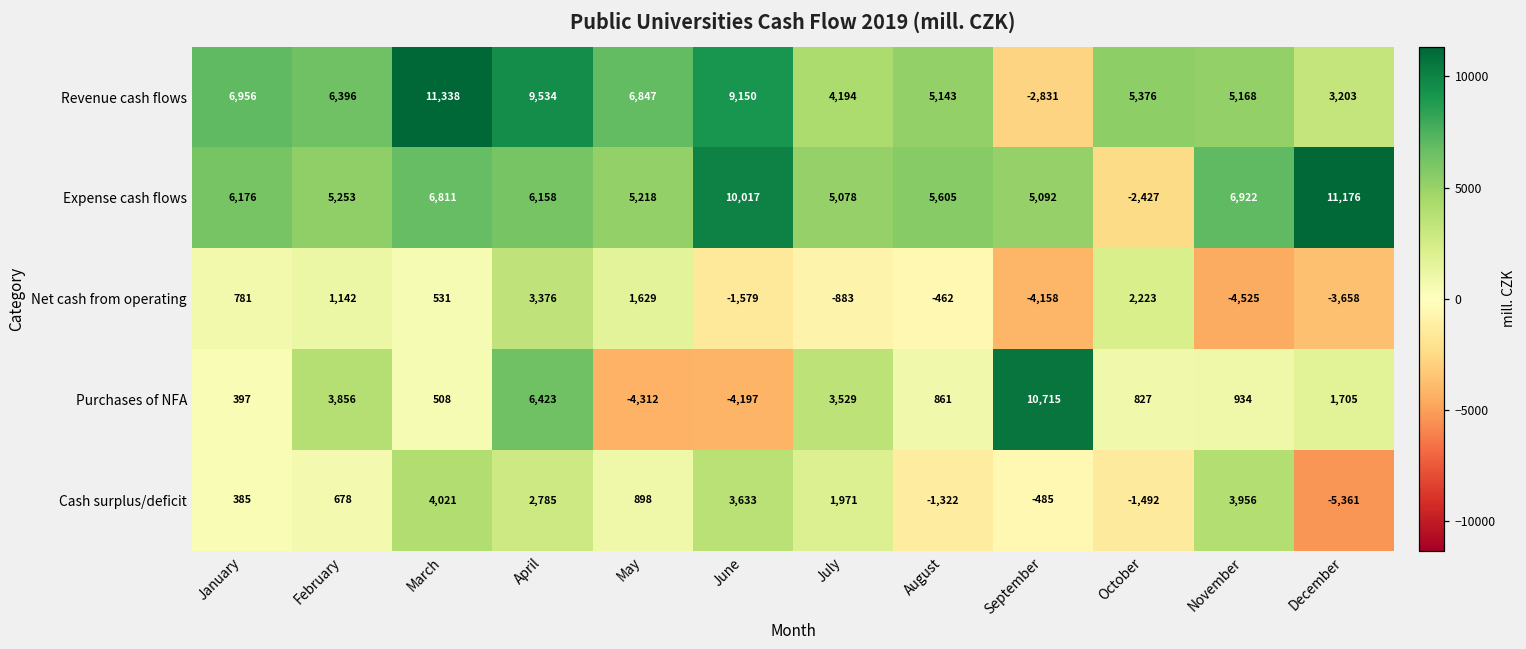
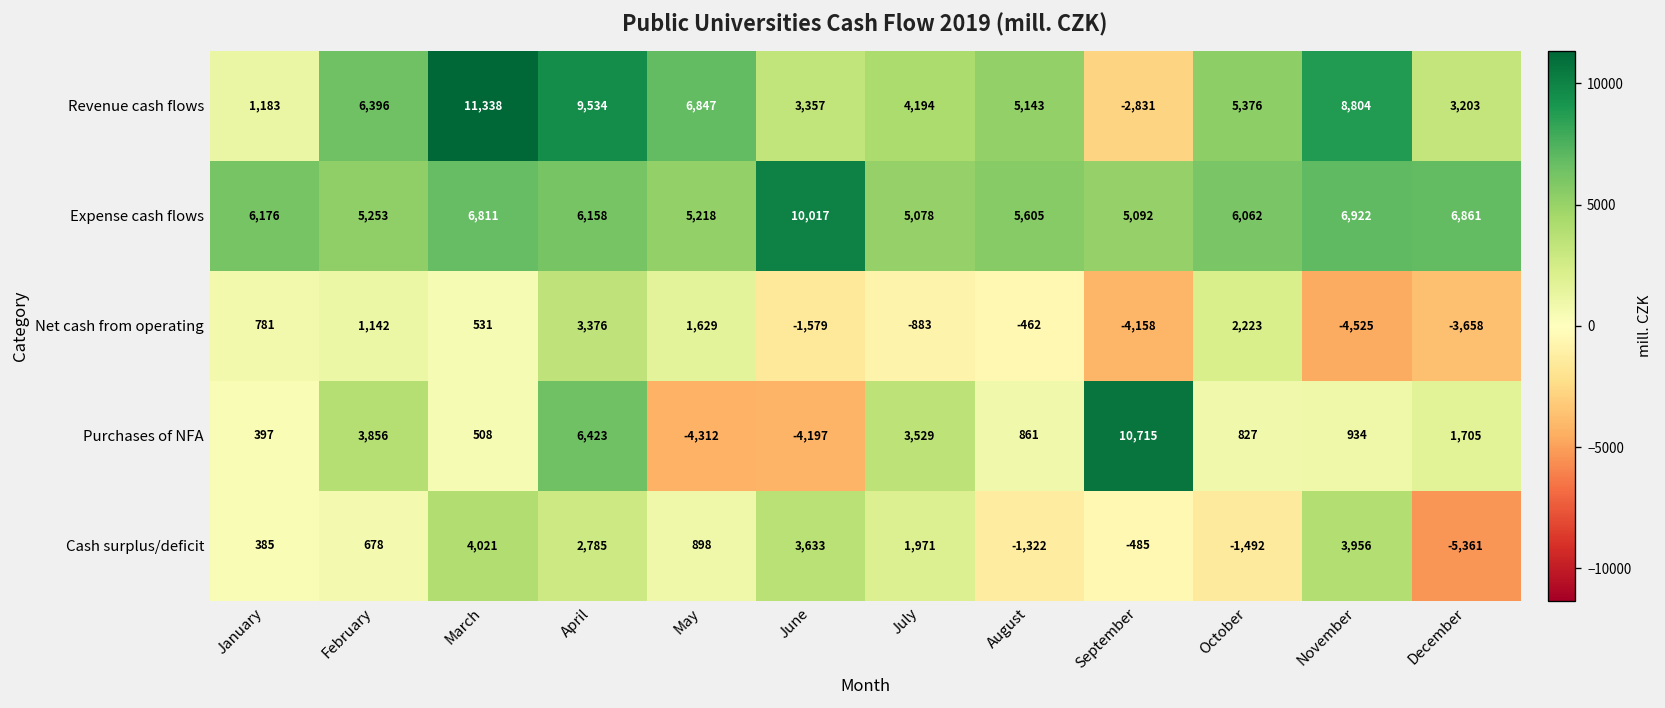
  {
    "Revenue cash flows": {
-     "January": "6,956",
+     "January": "1,183",
      "February": "6,396",
      "March": "11,338",
      "April": "9,534",
      "May": "6,847",
-     "June": "9,150",
+     "June": "3,357",
      "July": "4,194",
      "August": "5,143",
      "September": "-2,831",
      "October": "5,376",
-     "November": "5,168",
+     "November": "8,804",
      "December": "3,203"
    },
    "Expense cash flows": {
      "January": "6,176",
      "February": "5,253",
      "March": "6,811",
      "April": "6,158",
      "May": "5,218",
      "June": "10,017",
      "July": "5,078",
      "August": "5,605",
      "September": "5,092",
-     "October": "-2,427",
+     "October": "6,062",
      "November": "6,922",
-     "December": "11,176"
+     "December": "6,861"
    },
    "Net cash from operating": {
      "January": "781",
      "February": "1,142",
      "March": "531",
      "April": "3,376",
      "May": "1,629",
      "June": "-1,579",
      "July": "-883",
      "August": "-462",
      "September": "-4,158",
      "October": "2,223",
      "November": "-4,525",
      "December": "-3,658"
    },
    "Purchases of NFA": {
      "January": "397",
      "February": "3,856",
      "March": "508",
      "April": "6,423",
      "May": "-4,312",
      "June": "-4,197",
      "July": "3,529",
      "August": "861",
      "September": "10,715",
      "October": "827",
      "November": "934",
      "December": "1,705"
    },
    "Cash surplus/deficit": {
      "January": "385",
      "February": "678",
      "March": "4,021",
      "April": "2,785",
      "May": "898",
      "June": "3,633",
      "July": "1,971",
      "August": "-1,322",
      "September": "-485",
      "October": "-1,492",
      "November": "3,956",
      "December": "-5,361"
    }
  }
